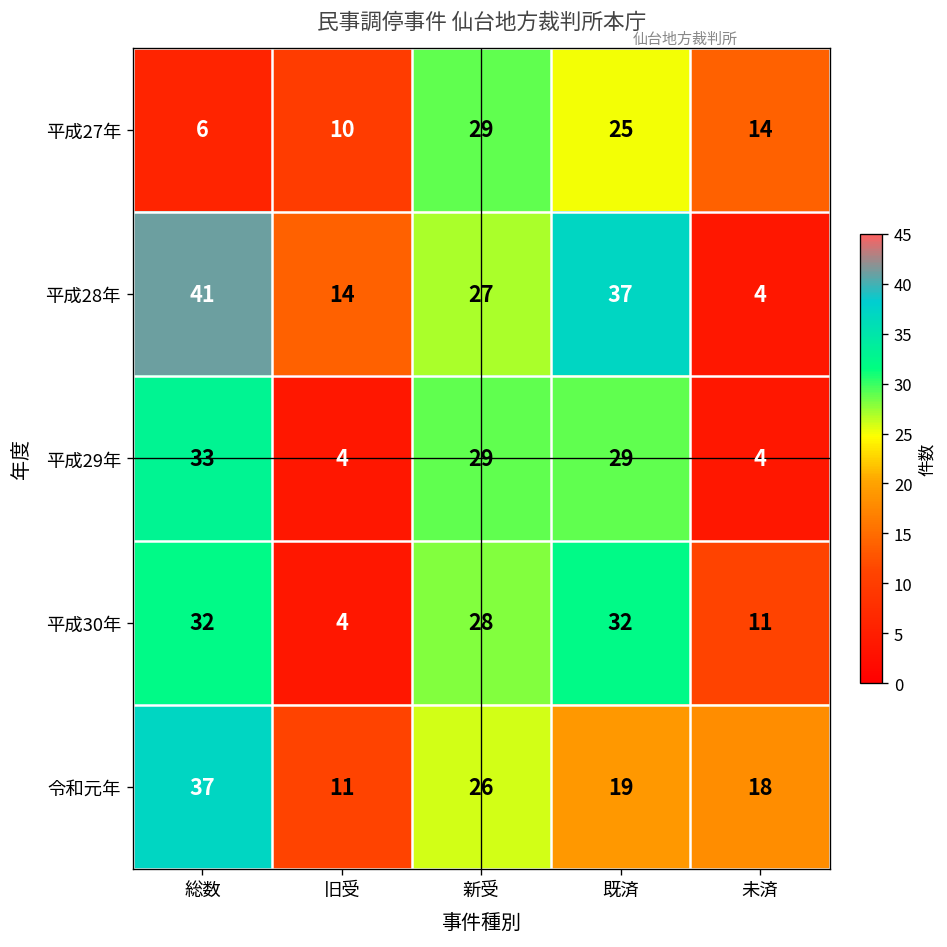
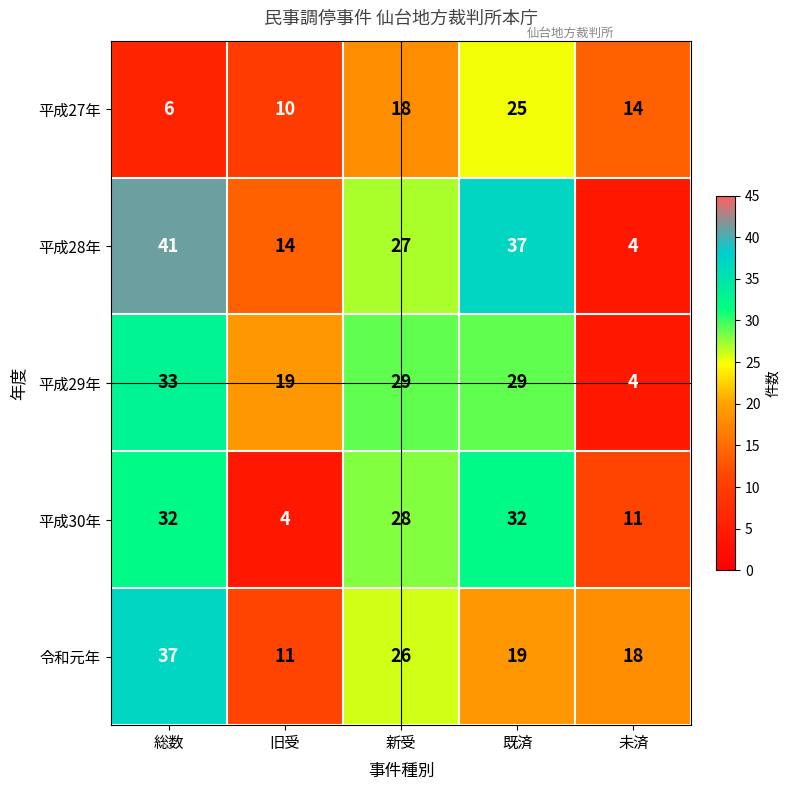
  {
    "平成27年": {
      "総数": 6,
      "旧受": 10,
-     "新受": 29,
+     "新受": 18,
      "既済": 25,
      "未済": 14
    },
    "平成28年": {
      "総数": 41,
      "旧受": 14,
      "新受": 27,
      "既済": 37,
      "未済": 4
    },
    "平成29年": {
      "総数": 33,
-     "旧受": 4,
+     "旧受": 19,
      "新受": 29,
      "既済": 29,
      "未済": 4
    },
    "平成30年": {
      "総数": 32,
      "旧受": 4,
      "新受": 28,
      "既済": 32,
      "未済": 11
    },
    "令和元年": {
      "総数": 37,
      "旧受": 11,
      "新受": 26,
      "既済": 19,
      "未済": 18
    }
  }
